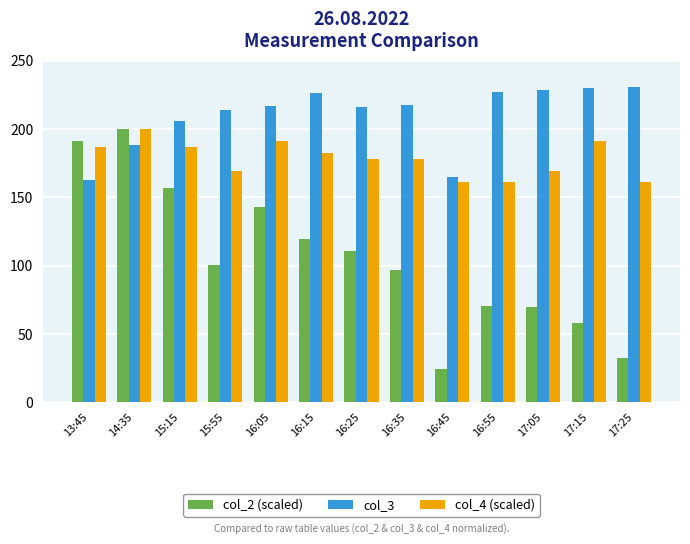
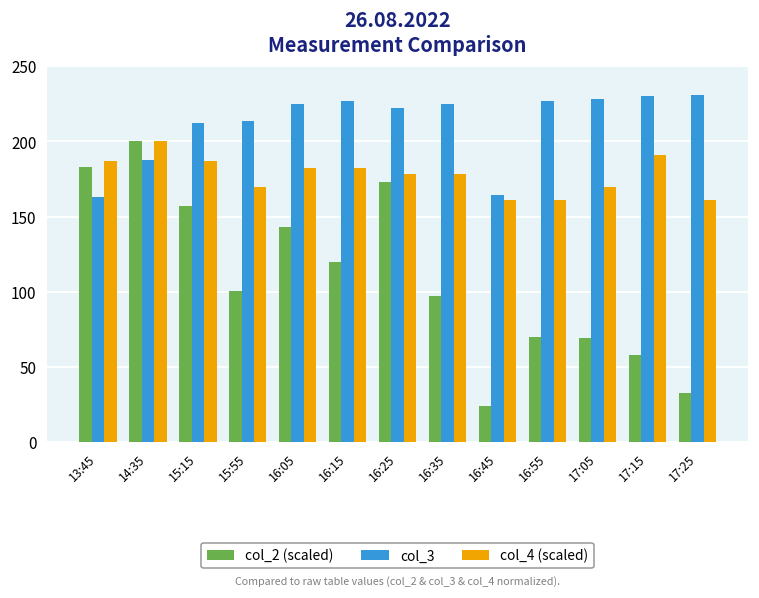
  {
    "col_2 (scaled)": {
-     "13:45": 191,
+     "13:45": 183,
      "14:35": 200,
      "15:15": 157,
      "15:55": 101,
      "16:05": 143,
      "16:15": 120,
-     "16:25": 111,
+     "16:25": 173,
      "16:35": 97,
      "16:45": 24,
      "16:55": 70,
      "17:05": 69,
      "17:15": 58,
      "17:25": 33
    },
    "col_3": {
      "13:45": 163,
      "14:35": 188,
-     "15:15": 206,
+     "15:15": 212,
      "15:55": 214,
-     "16:05": 217,
+     "16:05": 225,
      "16:15": 227,
-     "16:25": 216,
-     "16:35": 217,
+     "16:25": 222,
+     "16:35": 225,
      "16:45": 165,
      "16:55": 227,
      "17:05": 228,
      "17:15": 230,
      "17:25": 231
    },
    "col_4 (scaled)": {
      "13:45": 187,
      "14:35": 200,
      "15:15": 187,
      "15:55": 170,
-     "16:05": 191,
+     "16:05": 183,
      "16:15": 183,
      "16:25": 178,
      "16:35": 178,
      "16:45": 161,
      "16:55": 161,
      "17:05": 170,
      "17:15": 191,
      "17:25": 161
    }
  }
